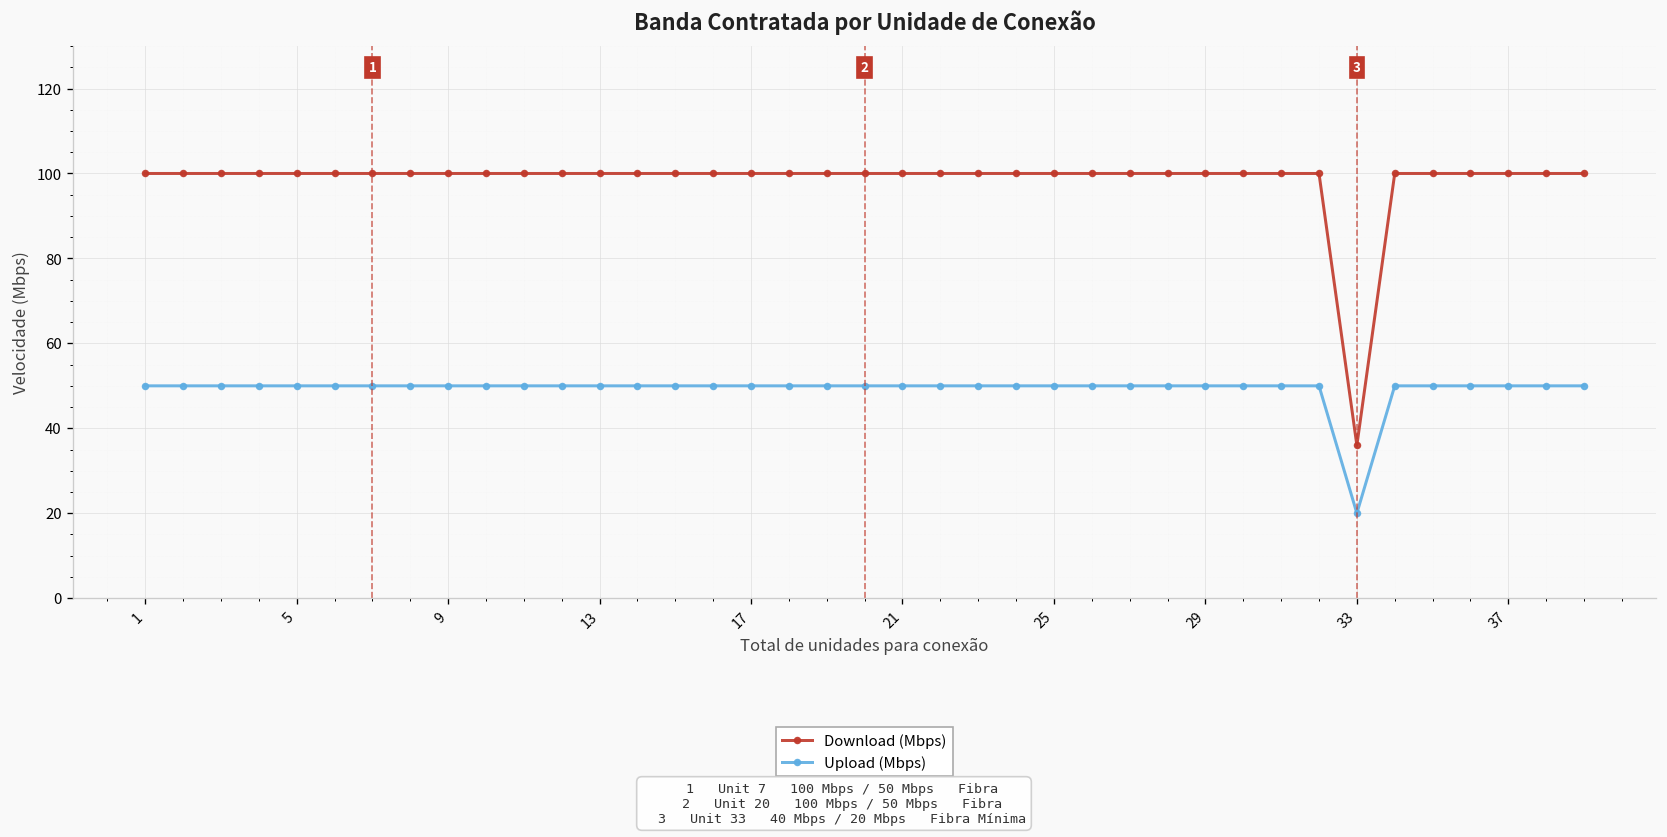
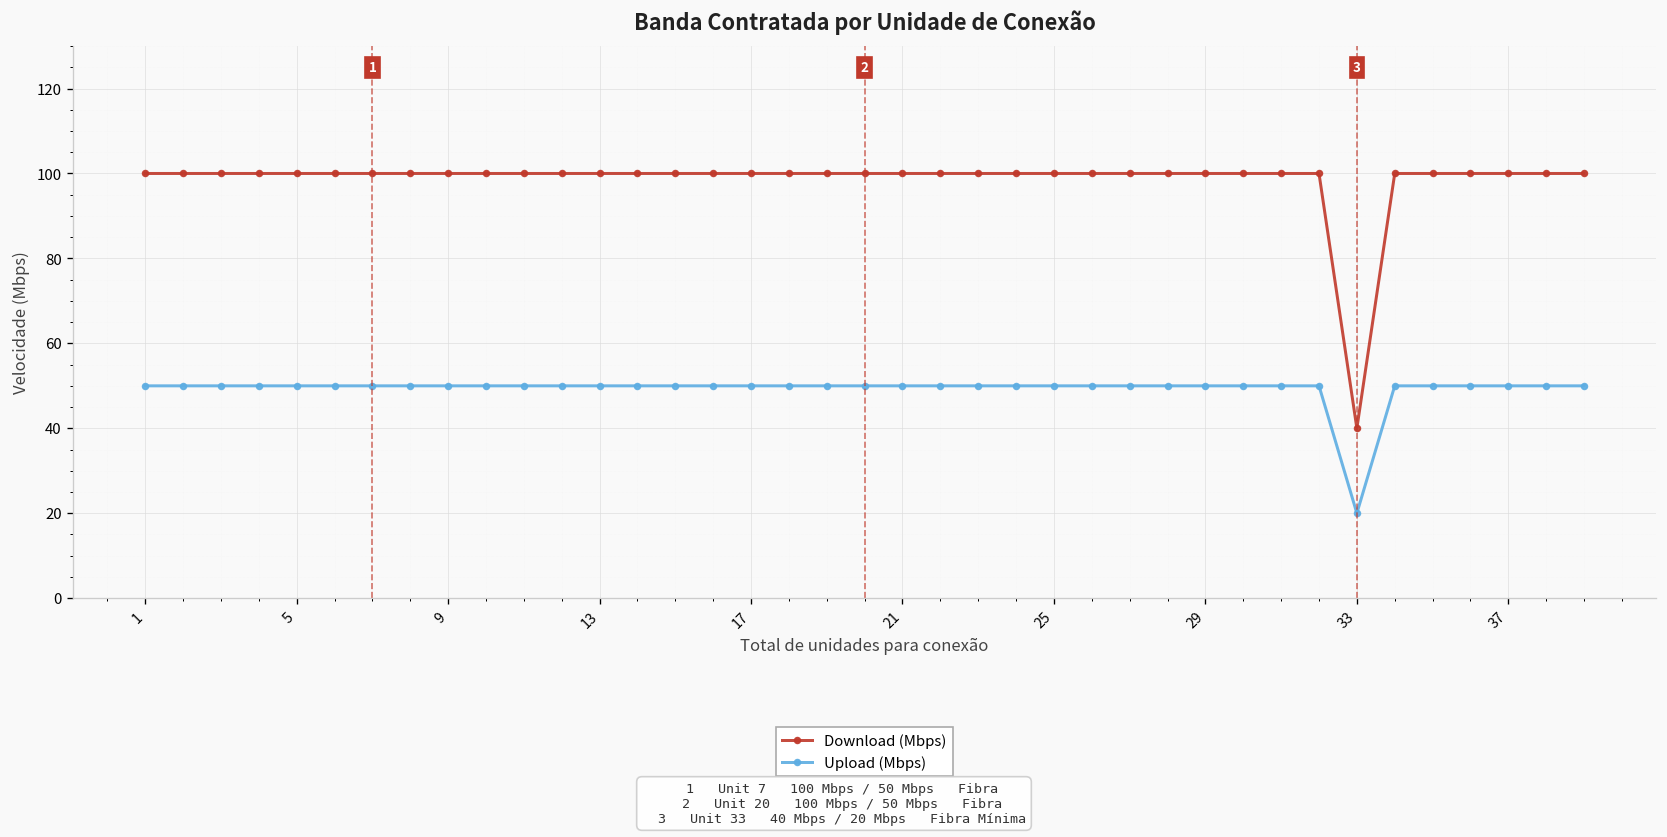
  {
    "Download (Mbps)": {
      "1": 100,
      "5": 100,
      "9": 100,
      "13": 100,
      "17": 100,
      "21": 100,
      "25": 100,
      "29": 100,
-     "33": 36,
+     "33": 40,
      "37": 100
    },
    "Upload (Mbps)": {
      "1": 50,
      "5": 50,
      "9": 50,
      "13": 50,
      "17": 50,
      "21": 50,
      "25": 50,
      "29": 50,
      "33": 20,
      "37": 50
    }
  }
